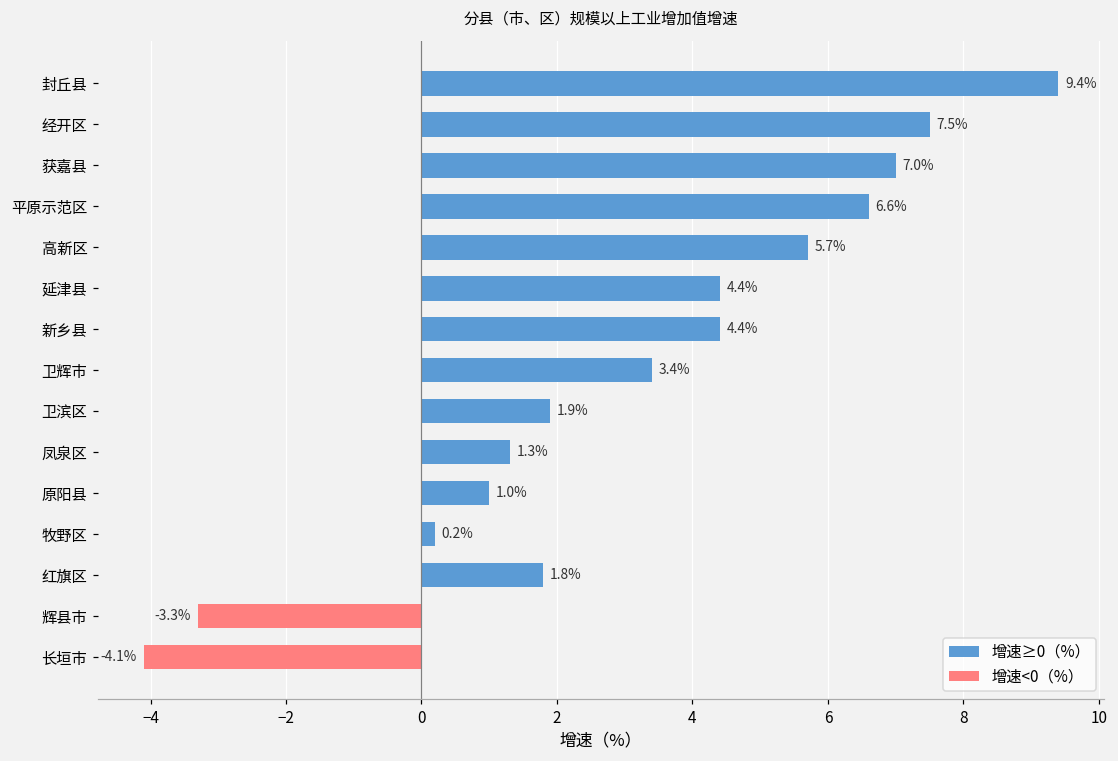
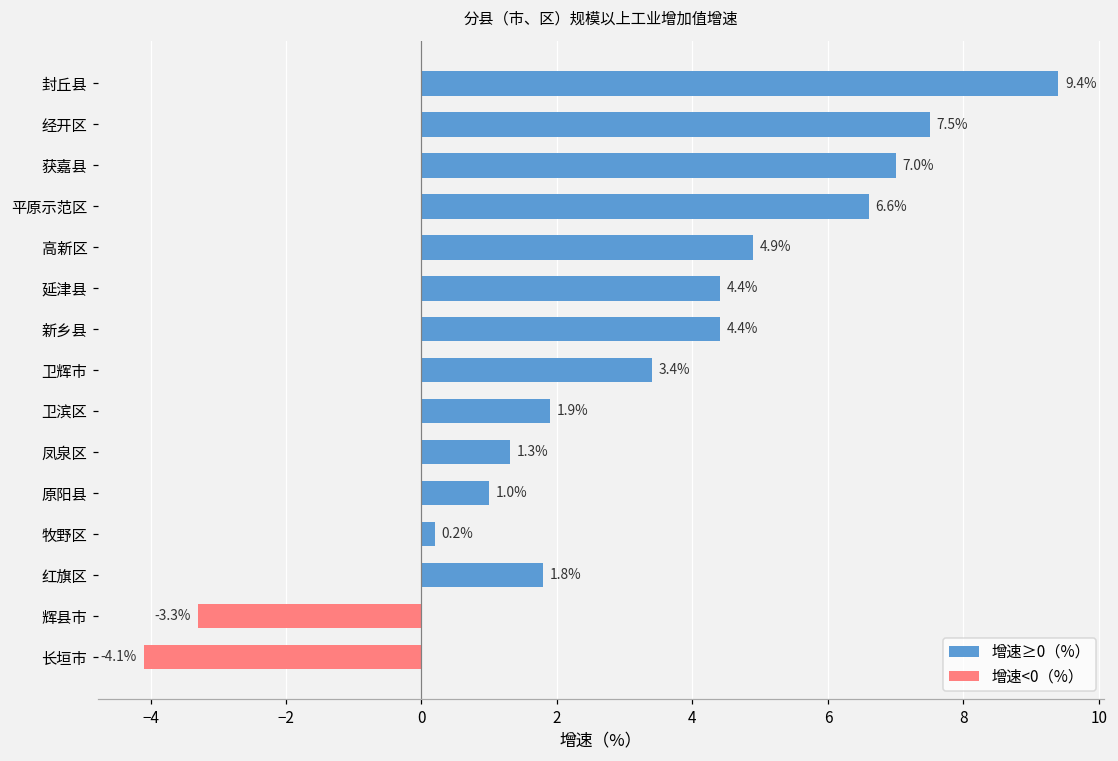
  {
    "增速≥0（%）": {
      "封丘县": "9.4%",
      "经开区": "7.5%",
      "获嘉县": "7.0%",
      "平原示范区": "6.6%",
-     "高新区": "5.7%",
+     "高新区": "4.9%",
      "延津县": "4.4%",
      "新乡县": "4.4%",
      "卫辉市": "3.4%",
      "卫滨区": "1.9%",
      "凤泉区": "1.3%",
      "原阳县": "1.0%",
      "牧野区": "0.2%",
      "红旗区": "1.8%"
    },
    "增速<0（%）": {
      "辉县市": "-3.3%",
      "长垣市": "-4.1%"
    }
  }
